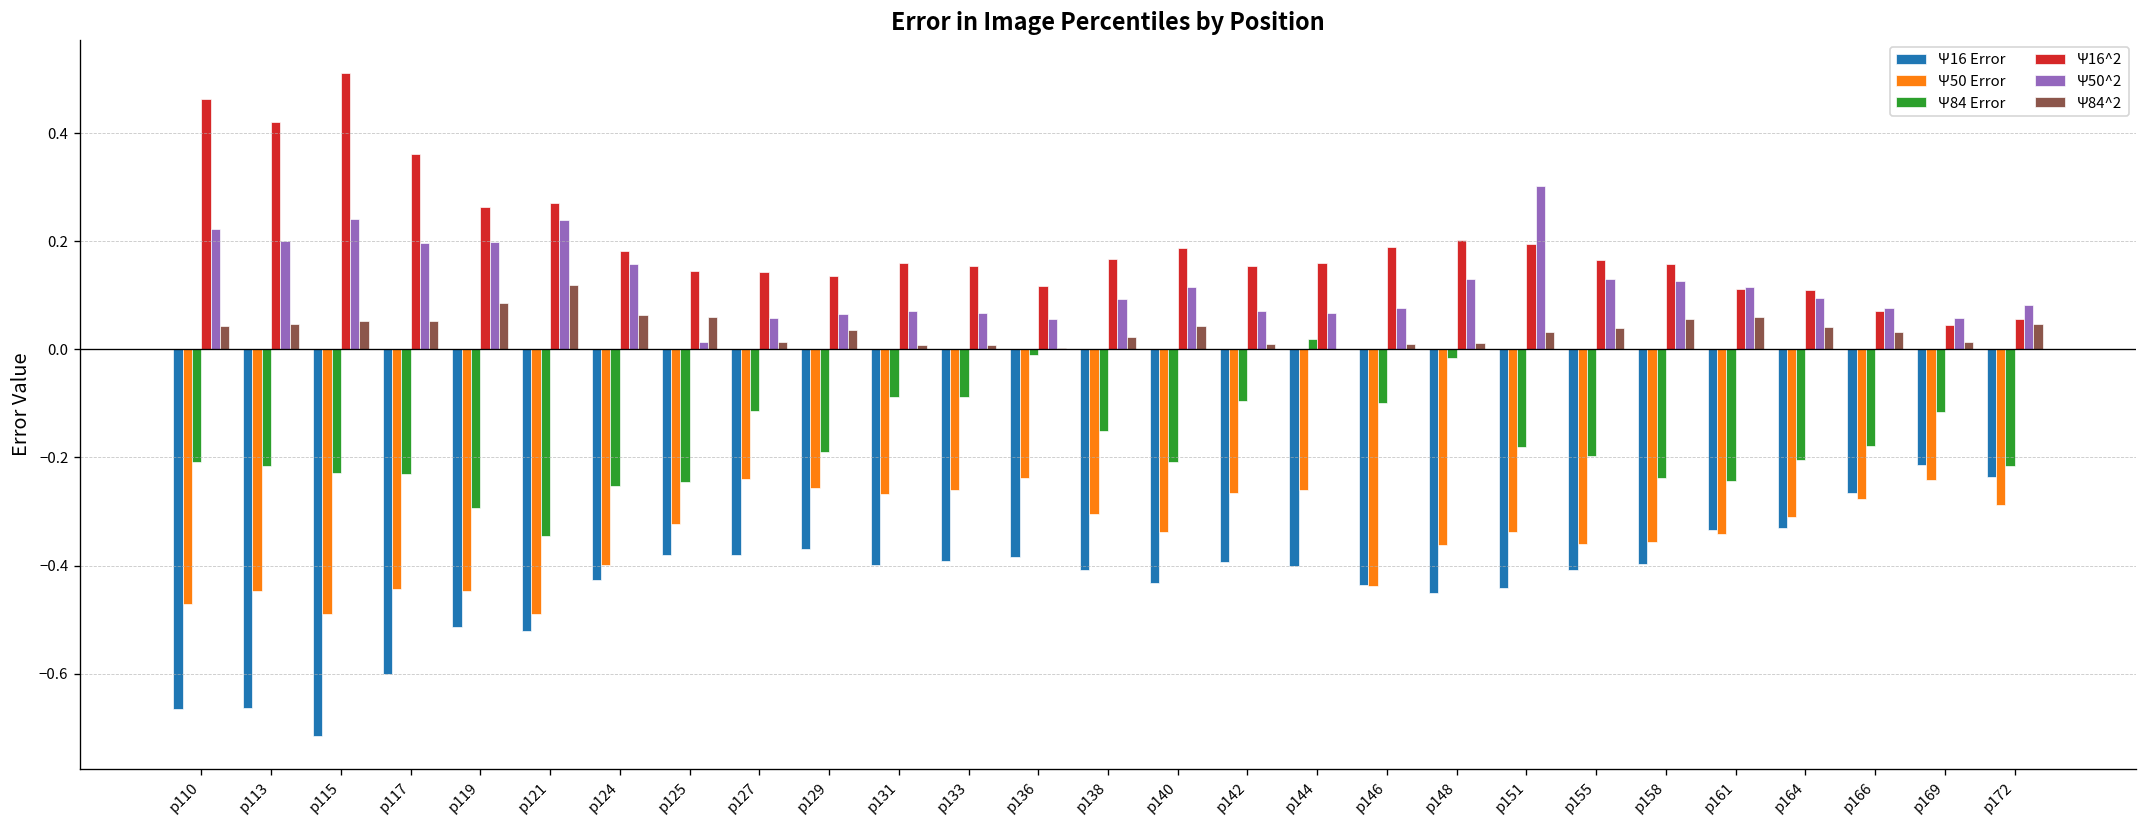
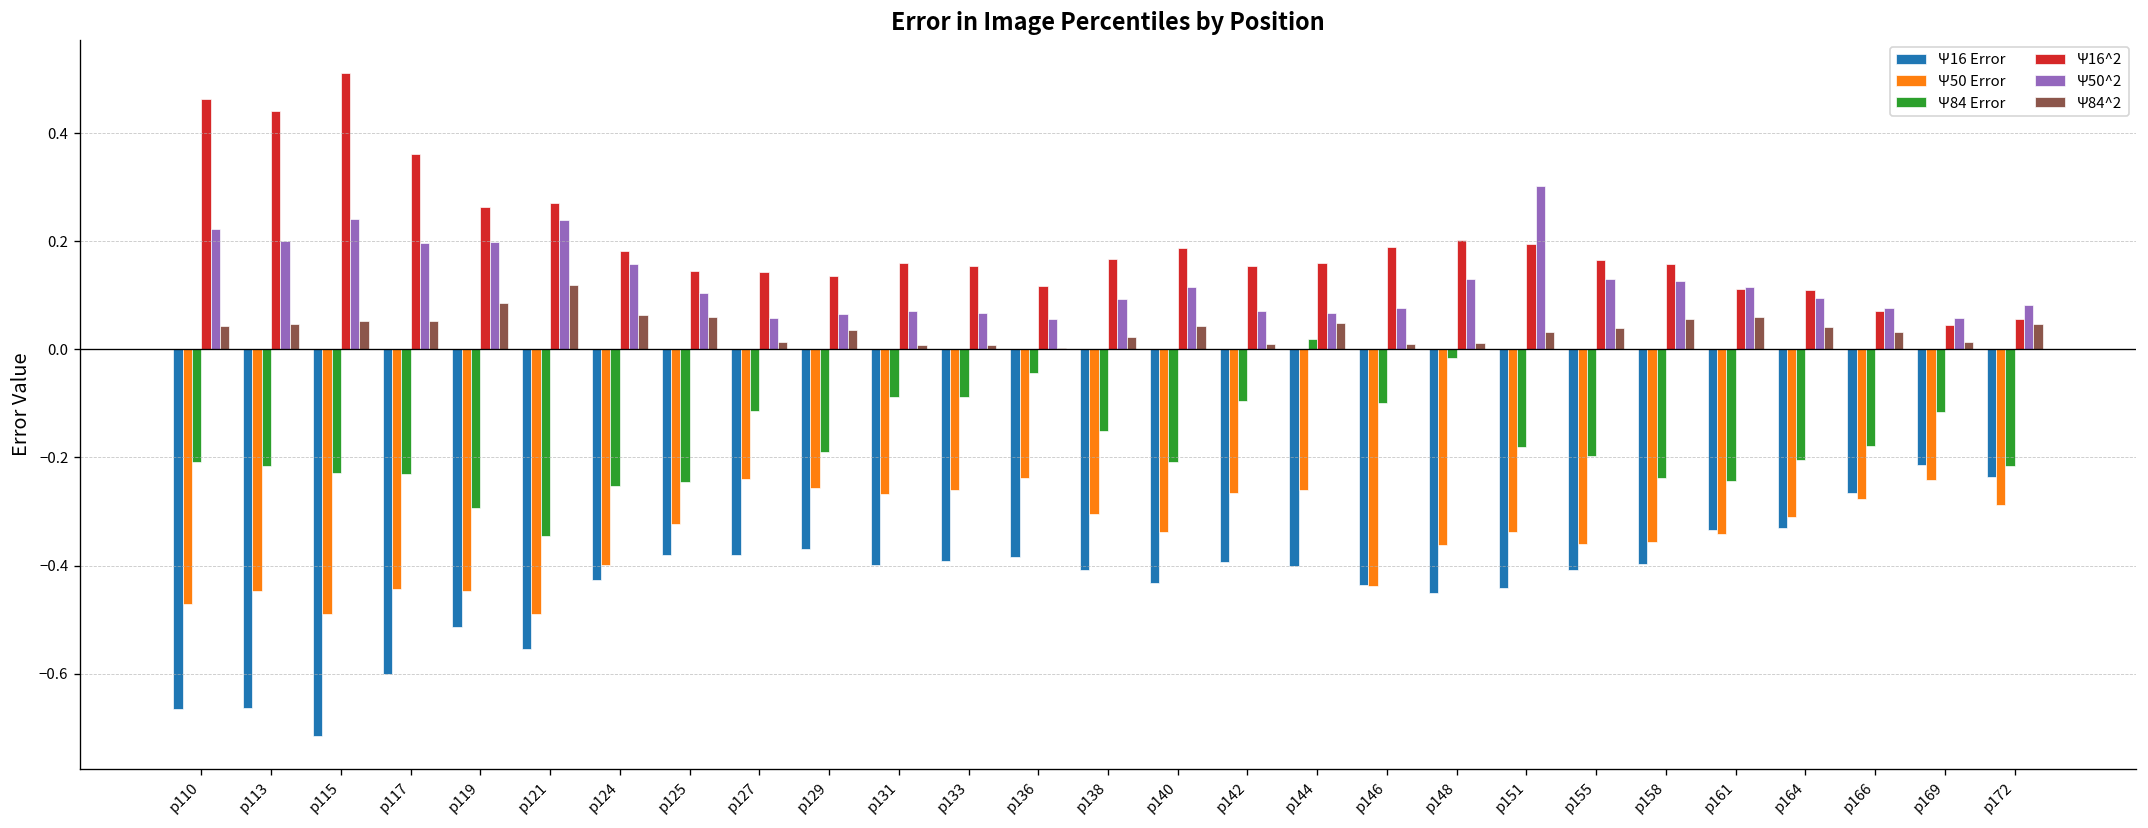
  {
    "Ψ16 Error": {
      "p110": -0.67,
      "p113": -0.66,
      "p115": -0.71,
      "p117": -0.60,
      "p119": -0.51,
-     "p121": -0.52,
+     "p121": -0.55,
      "p124": -0.43,
      "p125": -0.38,
      "p127": -0.38,
      "p129": -0.37,
      "p131": -0.40,
      "p133": -0.39,
      "p136": -0.38,
      "p138": -0.41,
      "p140": -0.43,
      "p142": -0.39,
      "p144": -0.40,
      "p146": -0.44,
      "p148": -0.45,
      "p151": -0.44,
      "p155": -0.41,
      "p158": -0.40,
      "p161": -0.33,
      "p164": -0.33,
      "p166": -0.27,
      "p169": -0.21,
      "p172": -0.24
    },
    "Ψ50 Error": {
      "p110": -0.47,
      "p113": -0.45,
      "p115": -0.49,
      "p117": -0.44,
      "p119": -0.45,
      "p121": -0.49,
      "p124": -0.40,
      "p125": -0.32,
      "p127": -0.24,
      "p129": -0.26,
      "p131": -0.27,
      "p133": -0.26,
      "p136": -0.24,
      "p138": -0.30,
      "p140": -0.34,
      "p142": -0.27,
      "p144": -0.26,
      "p146": -0.44,
      "p148": -0.36,
      "p151": -0.34,
      "p155": -0.36,
      "p158": -0.36,
      "p161": -0.34,
      "p164": -0.31,
      "p166": -0.28,
      "p169": -0.24,
      "p172": -0.29
    },
    "Ψ84 Error": {
      "p110": -0.21,
      "p113": -0.21,
      "p115": -0.23,
      "p117": -0.23,
      "p119": -0.29,
      "p121": -0.35,
      "p124": -0.25,
      "p125": -0.24,
      "p127": -0.11,
      "p129": -0.19,
      "p131": -0.09,
      "p133": -0.09,
-     "p136": -0.01,
+     "p136": -0.04,
      "p138": -0.15,
      "p140": -0.21,
      "p142": -0.10,
      "p144": 0.02,
      "p146": -0.10,
      "p148": -0.02,
      "p151": -0.18,
      "p155": -0.20,
      "p158": -0.24,
      "p161": -0.24,
      "p164": -0.21,
      "p166": -0.18,
      "p169": -0.12,
      "p172": -0.22
    },
    "Ψ16^2": {
      "p110": 0.46,
-     "p113": 0.42,
+     "p113": 0.44,
      "p115": 0.51,
      "p117": 0.36,
      "p119": 0.26,
      "p121": 0.27,
      "p124": 0.18,
      "p125": 0.15,
      "p127": 0.14,
      "p129": 0.14,
      "p131": 0.16,
      "p133": 0.15,
      "p136": 0.12,
      "p138": 0.17,
      "p140": 0.19,
      "p142": 0.15,
      "p144": 0.16,
      "p146": 0.19,
      "p148": 0.20,
      "p151": 0.19,
      "p155": 0.17,
      "p158": 0.16,
      "p161": 0.11,
      "p164": 0.11,
      "p166": 0.07,
      "p169": 0.05,
      "p172": 0.06
    },
    "Ψ50^2": {
      "p110": 0.22,
      "p113": 0.20,
      "p115": 0.24,
      "p117": 0.20,
      "p119": 0.20,
      "p121": 0.24,
      "p124": 0.16,
-     "p125": 0.01,
+     "p125": 0.10,
      "p127": 0.06,
      "p129": 0.07,
      "p131": 0.07,
      "p133": 0.07,
      "p136": 0.06,
      "p138": 0.09,
      "p140": 0.11,
      "p142": 0.07,
      "p144": 0.07,
      "p146": 0.08,
      "p148": 0.13,
      "p151": 0.30,
      "p155": 0.13,
      "p158": 0.13,
      "p161": 0.12,
      "p164": 0.10,
      "p166": 0.08,
      "p169": 0.06,
      "p172": 0.08
    },
    "Ψ84^2": {
      "p110": 0.04,
      "p113": 0.05,
      "p115": 0.05,
      "p117": 0.05,
      "p119": 0.09,
      "p121": 0.12,
      "p124": 0.06,
      "p125": 0.06,
      "p127": 0.01,
      "p129": 0.04,
      "p131": 0.01,
      "p133": 0.01,
      "p138": 0.02,
      "p140": 0.04,
      "p142": 0.01,
-     "p144": 0.00,
+     "p144": 0.05,
      "p146": 0.01,
      "p148": 0.01,
      "p151": 0.03,
      "p155": 0.04,
      "p158": 0.06,
      "p161": 0.06,
      "p164": 0.04,
      "p166": 0.03,
      "p169": 0.01,
      "p172": 0.05
    }
  }
